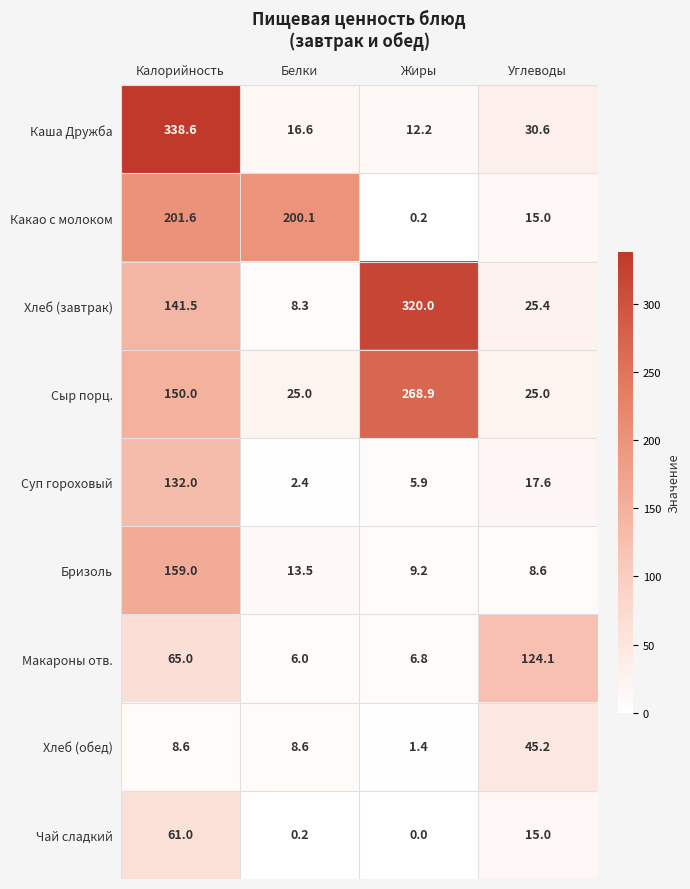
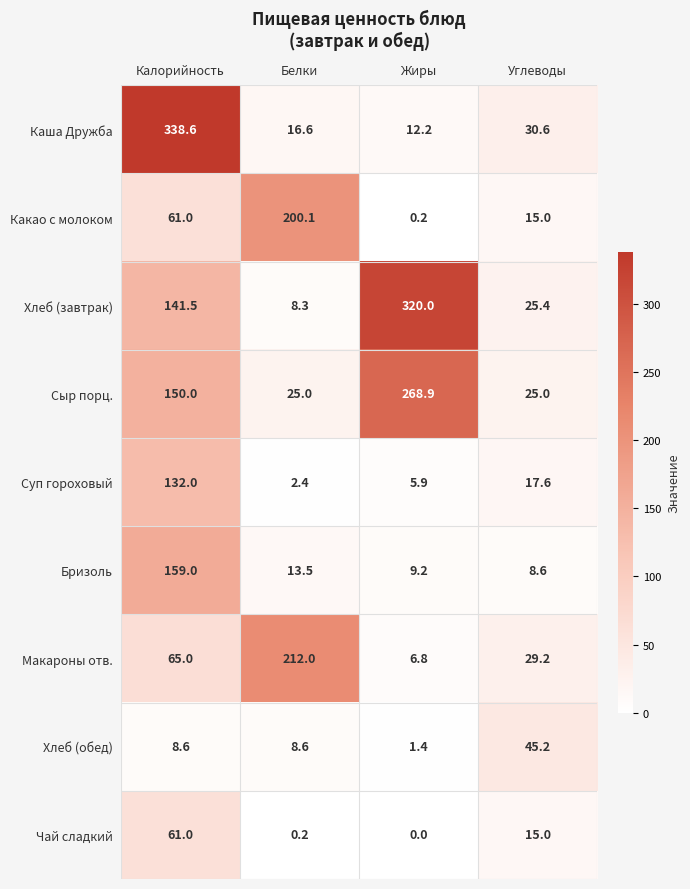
  {
    "Каша Дружба": {
      "Калорийность": 338.6,
      "Белки": 16.6,
      "Жиры": 12.2,
      "Углеводы": 30.6
    },
    "Какао с молоком": {
-     "Калорийность": 201.6,
+     "Калорийность": 61.0,
      "Белки": 200.1,
      "Жиры": 0.2,
      "Углеводы": 15.0
    },
    "Хлеб (завтрак)": {
      "Калорийность": 141.5,
      "Белки": 8.3,
      "Жиры": 320.0,
      "Углеводы": 25.4
    },
    "Сыр порц.": {
      "Калорийность": 150.0,
      "Белки": 25.0,
      "Жиры": 268.9,
      "Углеводы": 25.0
    },
    "Суп гороховый": {
      "Калорийность": 132.0,
      "Белки": 2.4,
      "Жиры": 5.9,
      "Углеводы": 17.6
    },
    "Бризоль": {
      "Калорийность": 159.0,
      "Белки": 13.5,
      "Жиры": 9.2,
      "Углеводы": 8.6
    },
    "Макароны отв.": {
      "Калорийность": 65.0,
-     "Белки": 6.0,
+     "Белки": 212.0,
      "Жиры": 6.8,
-     "Углеводы": 124.1
+     "Углеводы": 29.2
    },
    "Хлеб (обед)": {
      "Калорийность": 8.6,
      "Белки": 8.6,
      "Жиры": 1.4,
      "Углеводы": 45.2
    },
    "Чай сладкий": {
      "Калорийность": 61.0,
      "Белки": 0.2,
      "Жиры": 0.0,
      "Углеводы": 15.0
    }
  }
